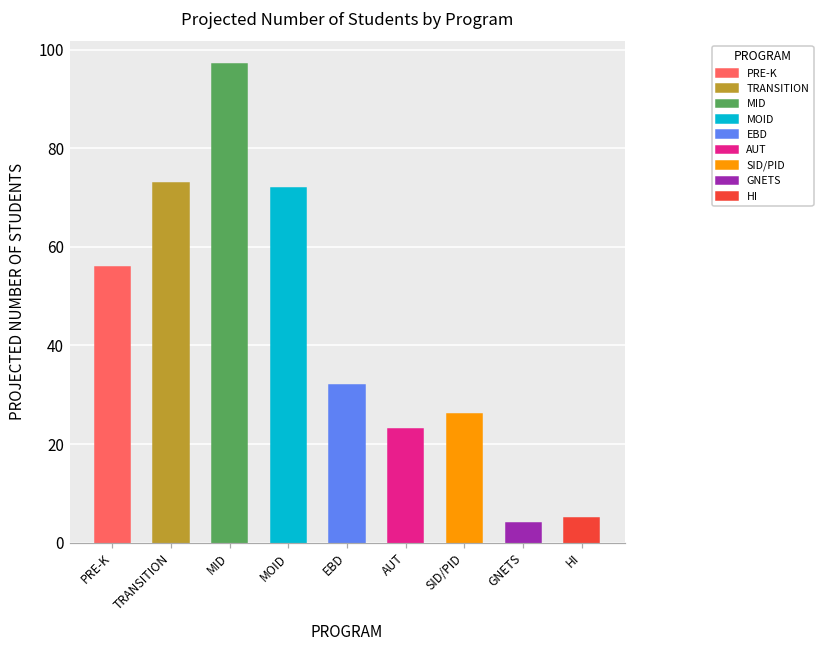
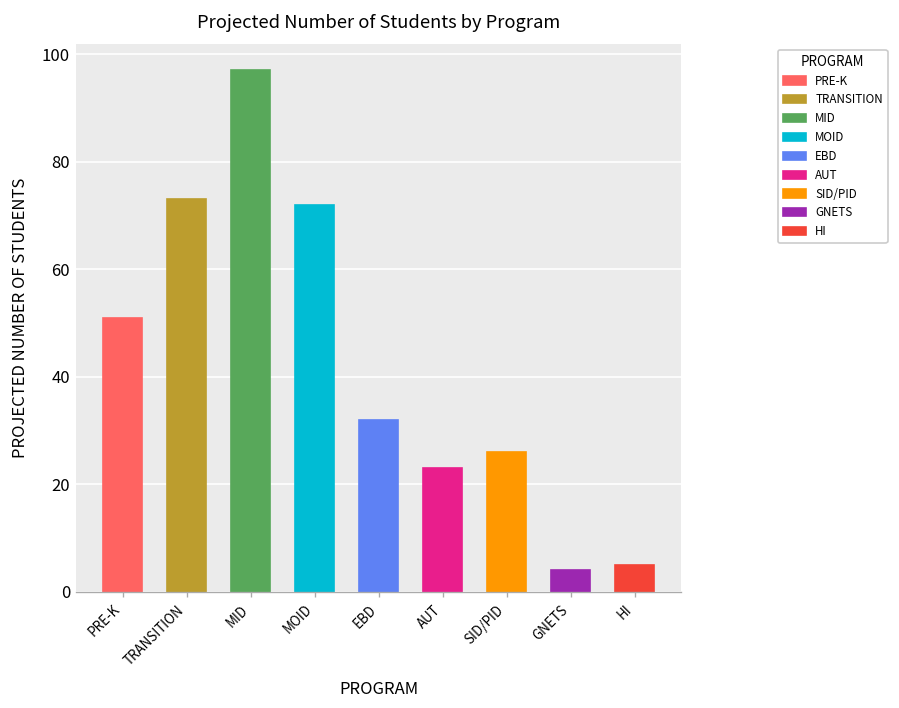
  {
-   "PRE-K": 56,
+   "PRE-K": 51,
    "TRANSITION": 73,
    "MID": 97,
    "MOID": 72,
    "EBD": 32,
    "AUT": 23,
    "SID/PID": 26,
    "GNETS": 4,
    "HI": 5
  }
